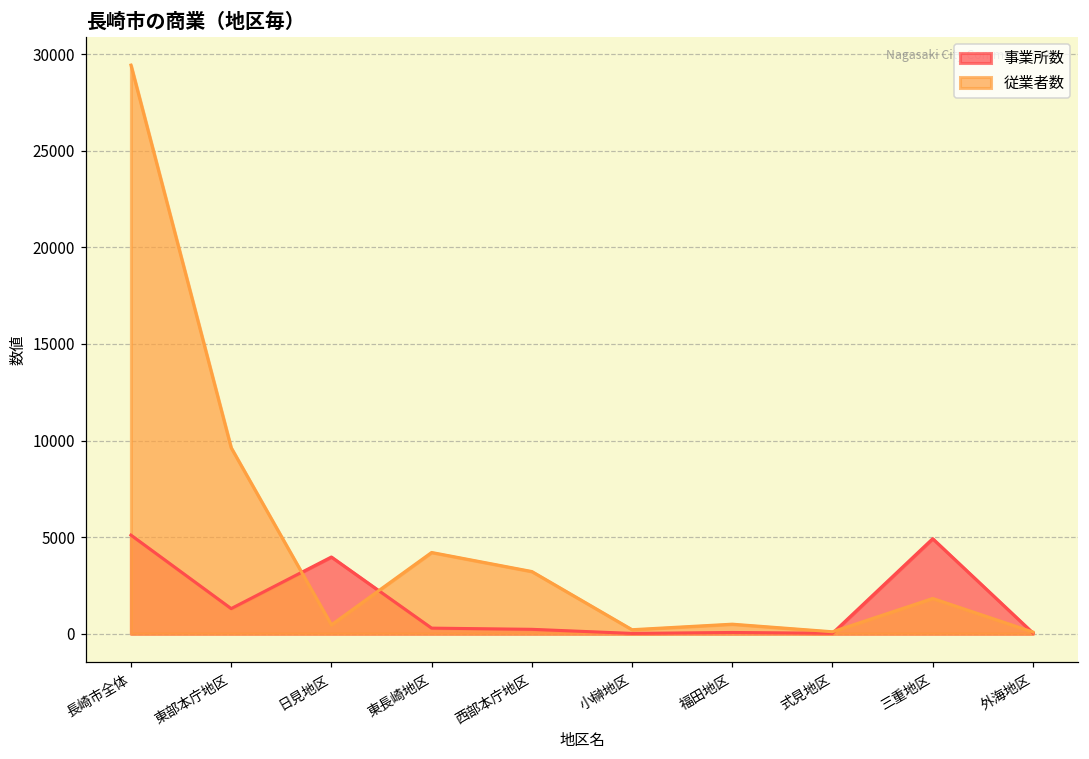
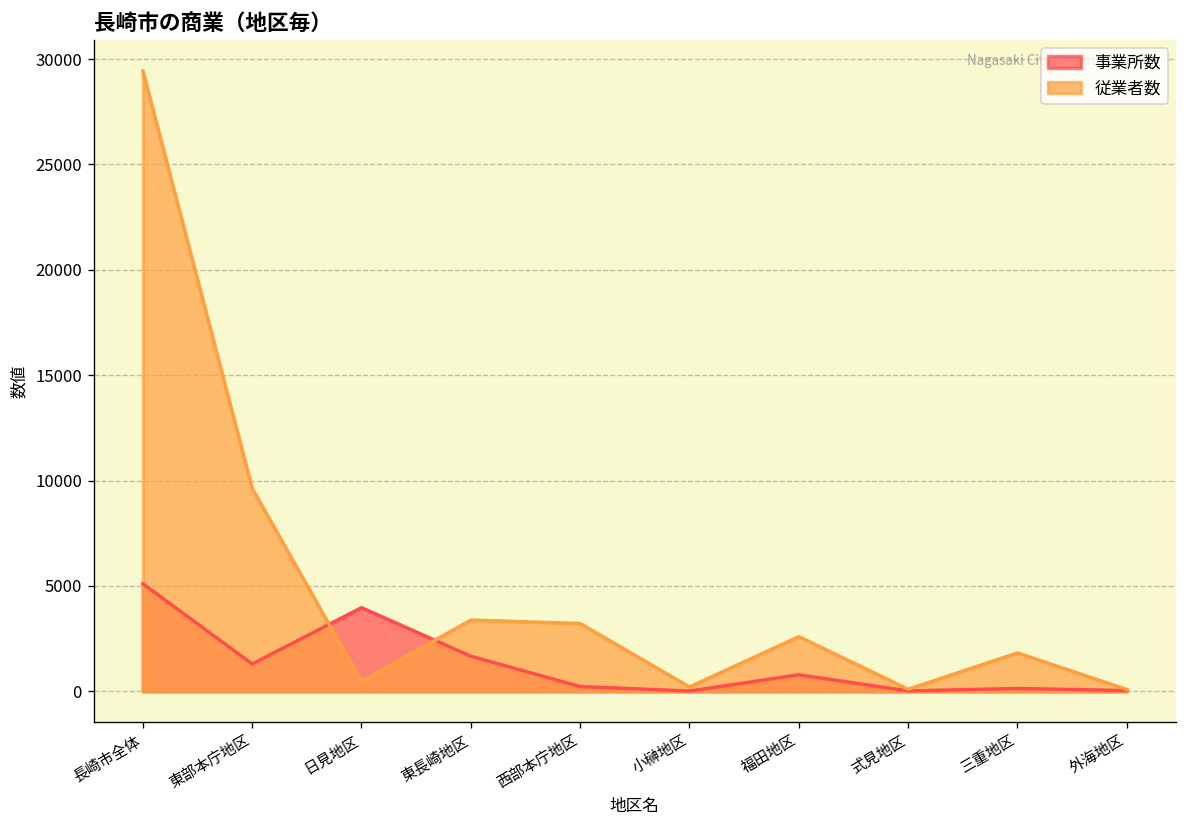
  {
    "事業所数": {
      "長崎市全体": 5100,
      "東部本庁地区": 1300,
      "日見地区": 4000,
-     "東長崎地区": 300,
+     "東長崎地区": 1700,
      "西部本庁地区": 200,
      "小榊地区": 0,
-     "福田地区": 100,
-     "三重地区": 4900
+     "福田地区": 800,
+     "三重地区": 100
    },
    "従業者数": {
      "長崎市全体": 29400,
      "東部本庁地区": 9600,
      "日見地区": 500,
-     "東長崎地区": 4200,
+     "東長崎地区": 3400,
      "西部本庁地区": 3200,
      "小榊地区": 200,
-     "福田地区": 500,
+     "福田地区": 2600,
      "三重地区": 1800
    }
  }
